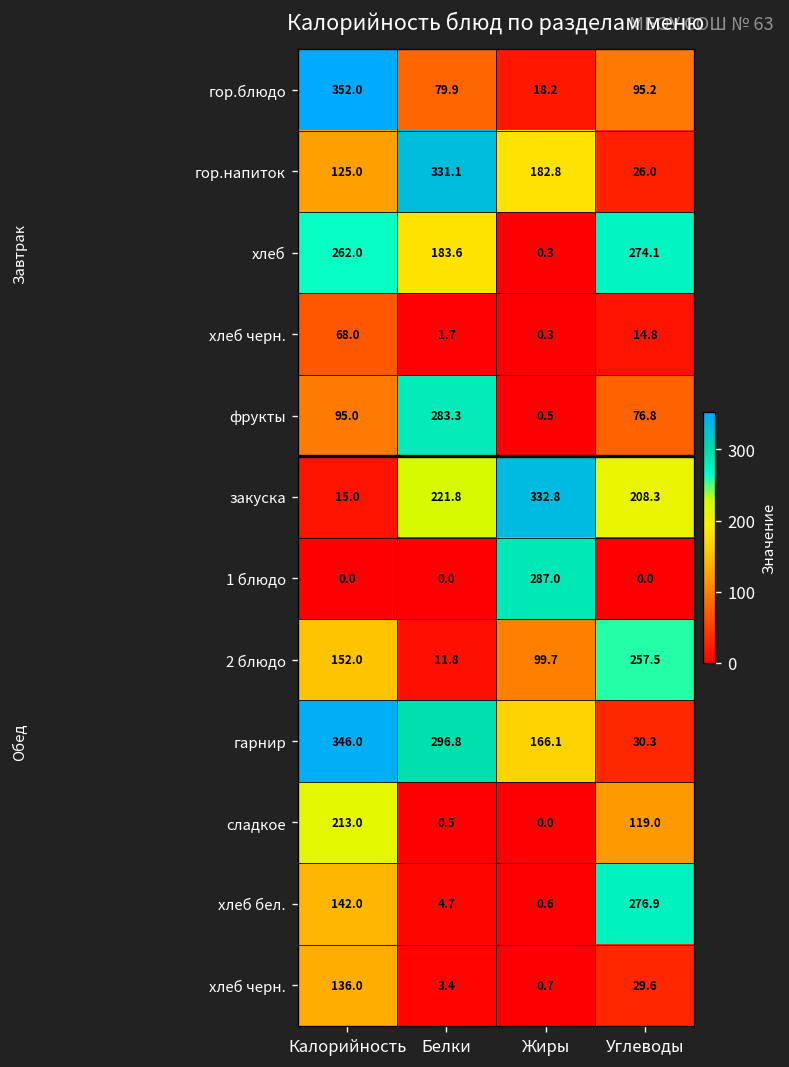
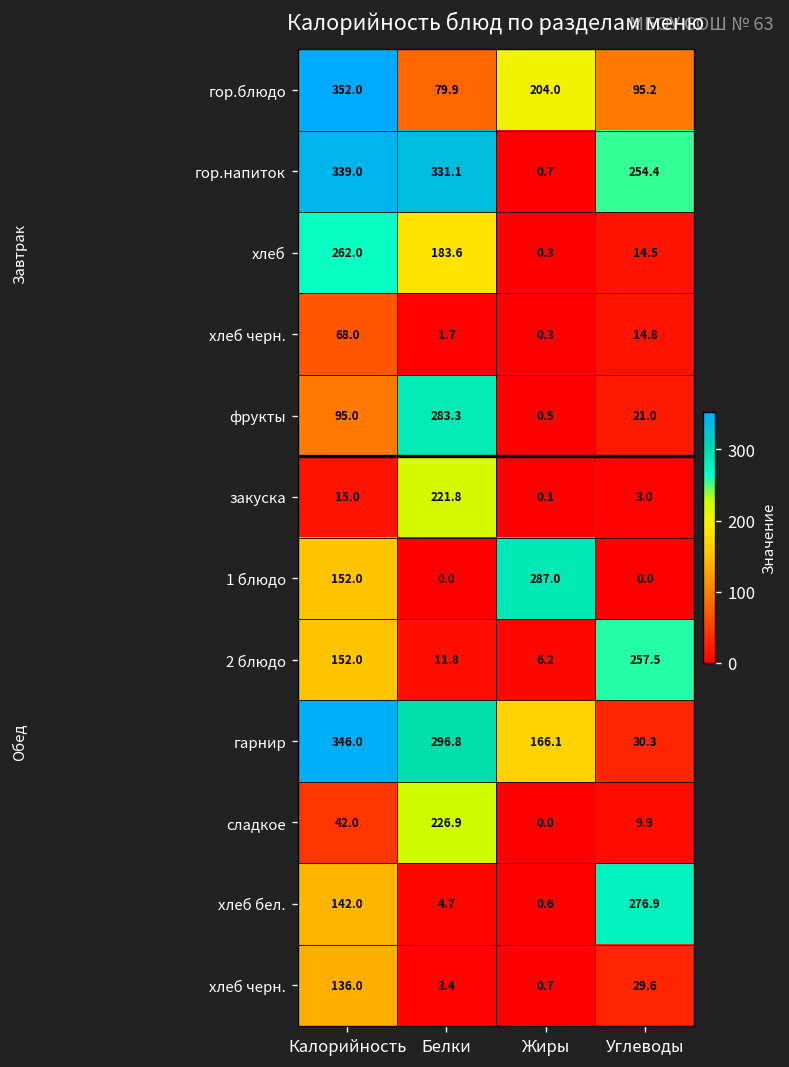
  {
    "гор.блюдо": {
      "Калорийность": 352.0,
      "Белки": 79.9,
-     "Жиры": 18.2,
+     "Жиры": 204.0,
      "Углеводы": 95.2
    },
    "гор.напиток": {
-     "Калорийность": 125.0,
+     "Калорийность": 339.0,
      "Белки": 331.1,
-     "Жиры": 182.8,
-     "Углеводы": 26.0
+     "Жиры": 0.7,
+     "Углеводы": 254.4
    },
    "хлеб": {
      "Калорийность": 262.0,
      "Белки": 183.6,
      "Жиры": 0.3,
-     "Углеводы": 274.1
+     "Углеводы": 14.5
    },
    "фрукты": {
      "Калорийность": 95.0,
      "Белки": 283.3,
      "Жиры": 0.5,
-     "Углеводы": 76.8
+     "Углеводы": 21.0
    },
    "закуска": {
      "Калорийность": 15.0,
      "Белки": 221.8,
-     "Жиры": 332.8,
-     "Углеводы": 208.3
+     "Жиры": 0.1,
+     "Углеводы": 3.0
    },
    "1 блюдо": {
-     "Калорийность": 0.0,
+     "Калорийность": 152.0,
      "Белки": 0.0,
      "Жиры": 287.0,
      "Углеводы": 0.0
    },
    "2 блюдо": {
      "Калорийность": 152.0,
      "Белки": 11.8,
-     "Жиры": 99.7,
+     "Жиры": 6.2,
      "Углеводы": 257.5
    },
    "гарнир": {
      "Калорийность": 346.0,
      "Белки": 296.8,
      "Жиры": 166.1,
      "Углеводы": 30.3
    },
    "сладкое": {
-     "Калорийность": 213.0,
-     "Белки": 0.5,
+     "Калорийность": 42.0,
+     "Белки": 226.9,
      "Жиры": 0.0,
-     "Углеводы": 119.0
+     "Углеводы": 9.9
    },
    "хлеб бел.": {
      "Калорийность": 142.0,
      "Белки": 4.7,
      "Жиры": 0.6,
      "Углеводы": 276.9
    }
  }
